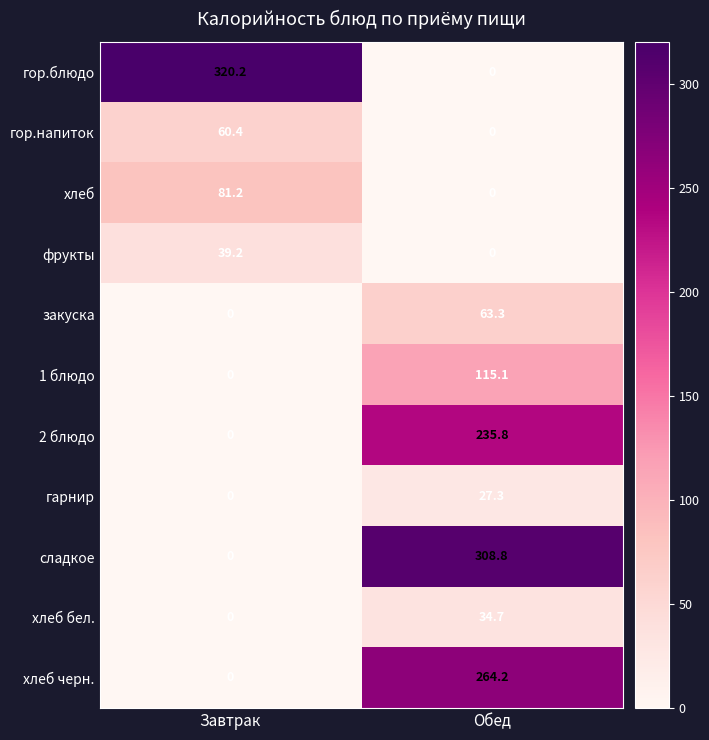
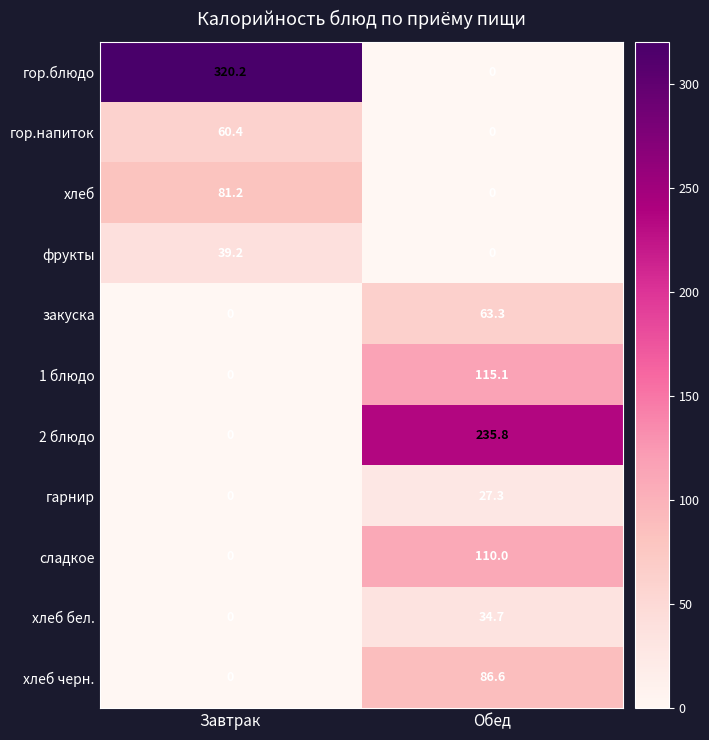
  {
    "гор.блюдо": {
      "Завтрак": 320.2
    },
    "гор.напиток": {
      "Завтрак": 60.4
    },
    "хлеб": {
      "Завтрак": 81.2
    },
    "закуска": {
      "Обед": 63.3
    },
    "1 блюдо": {
      "Обед": 115.1
    },
    "2 блюдо": {
      "Обед": 235.8
    },
    "сладкое": {
-     "Обед": 308.8
+     "Обед": 110.0
    },
    "хлеб черн.": {
-     "Обед": 264.2
+     "Обед": 86.6
    }
  }
